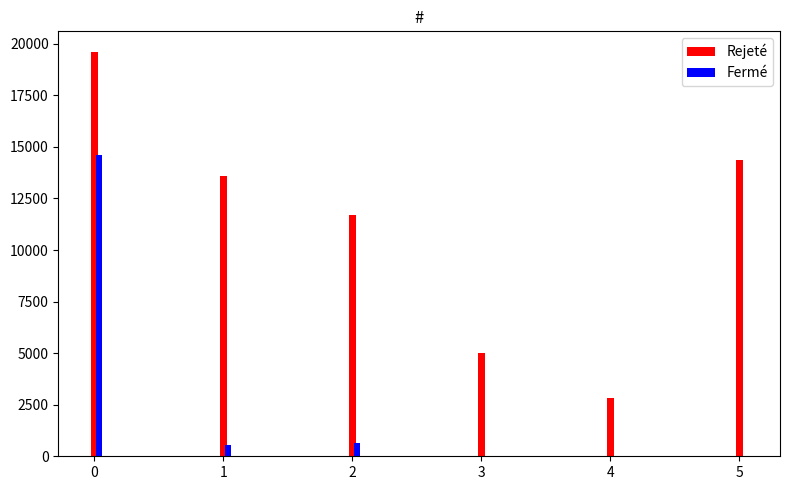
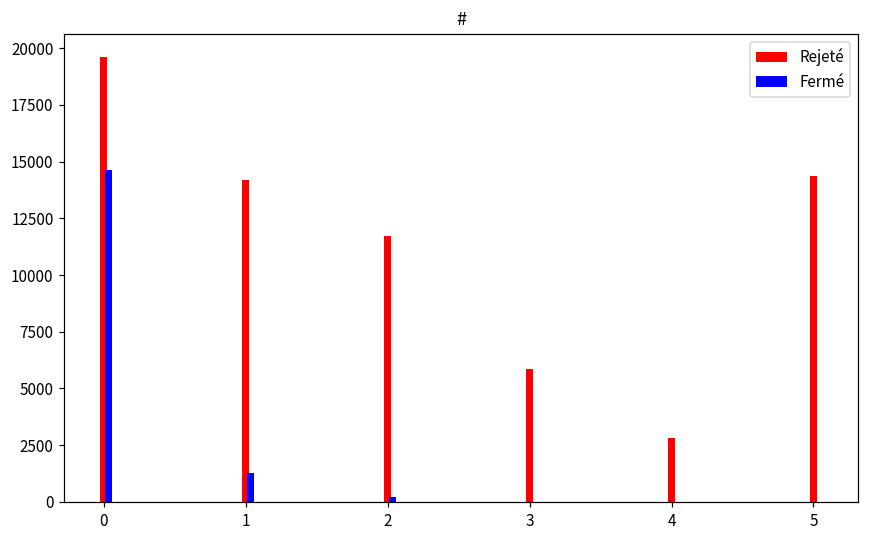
  {
    "Rejeté": {
      "0": 19600,
-     "1": 13600,
+     "1": 14200,
      "2": 11700,
-     "3": 5000,
+     "3": 5900,
      "4": 2800,
      "5": 14400
    },
    "Fermé": {
      "0": 14600,
-     "1": 500,
-     "2": 600,
+     "1": 1300,
+     "2": 200,
      "3": 0,
      "4": 0,
      "5": 0
    }
  }
